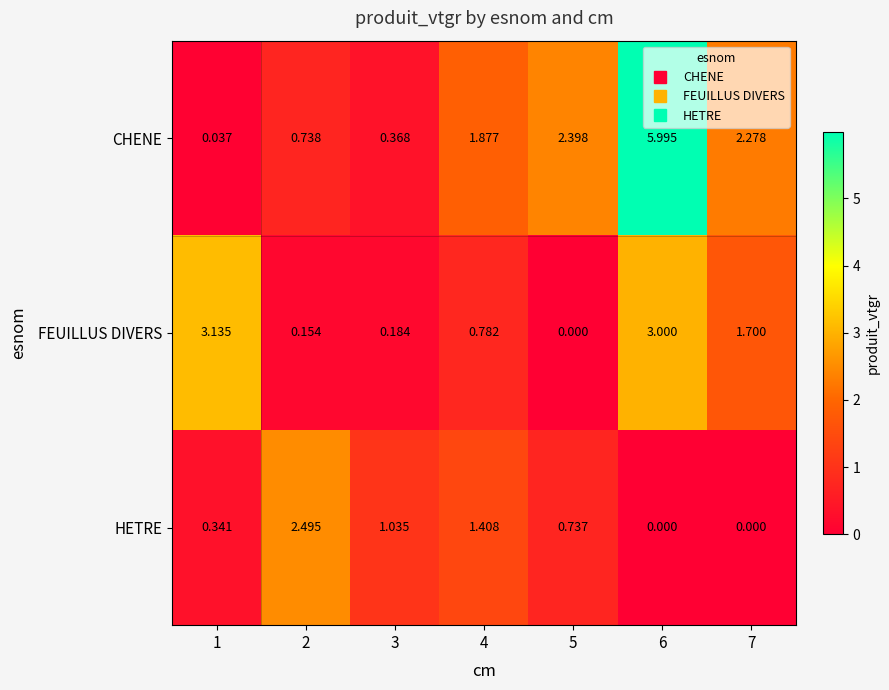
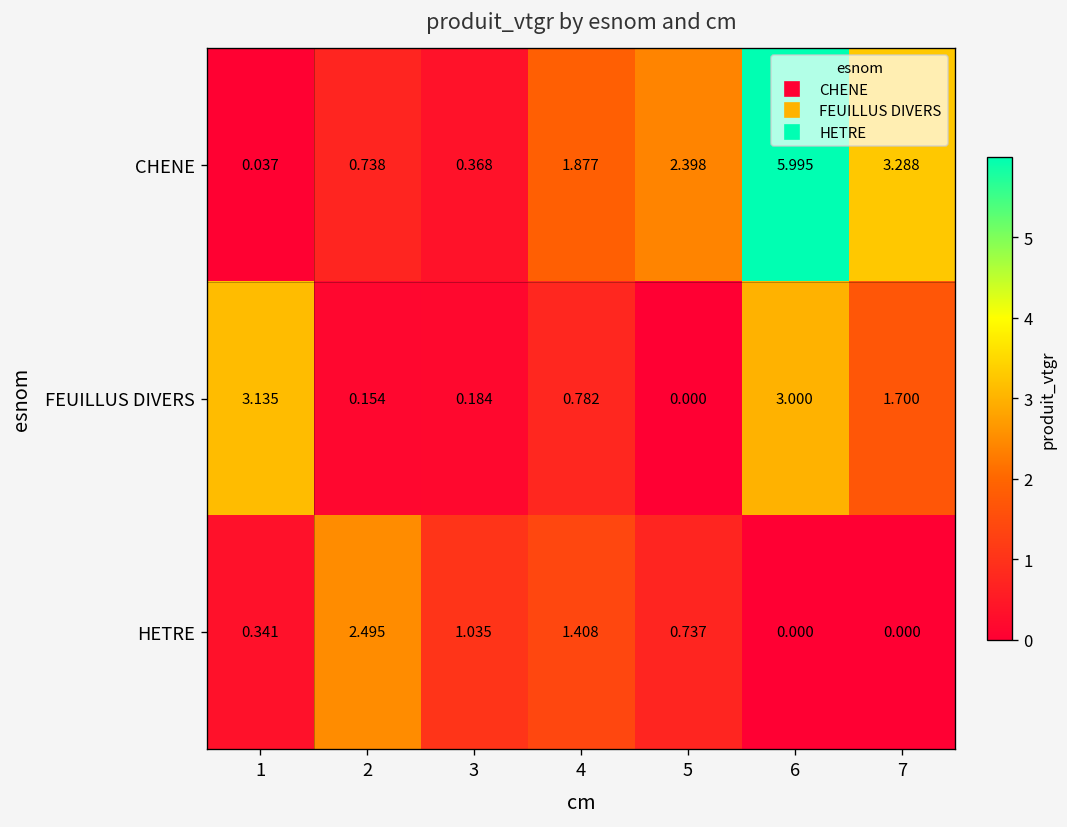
  {
    "CHENE": {
      "1": 0.037,
      "2": 0.738,
      "3": 0.368,
      "4": 1.877,
      "5": 2.398,
      "6": 5.995,
-     "7": 2.278
+     "7": 3.288
    },
    "FEUILLUS DIVERS": {
      "1": 3.135,
      "2": 0.154,
      "3": 0.184,
      "4": 0.782,
      "5": 0.000,
      "6": 3.000,
      "7": 1.700
    },
    "HETRE": {
      "1": 0.341,
      "2": 2.495,
      "3": 1.035,
      "4": 1.408,
      "5": 0.737,
      "6": 0.000,
      "7": 0.000
    }
  }
